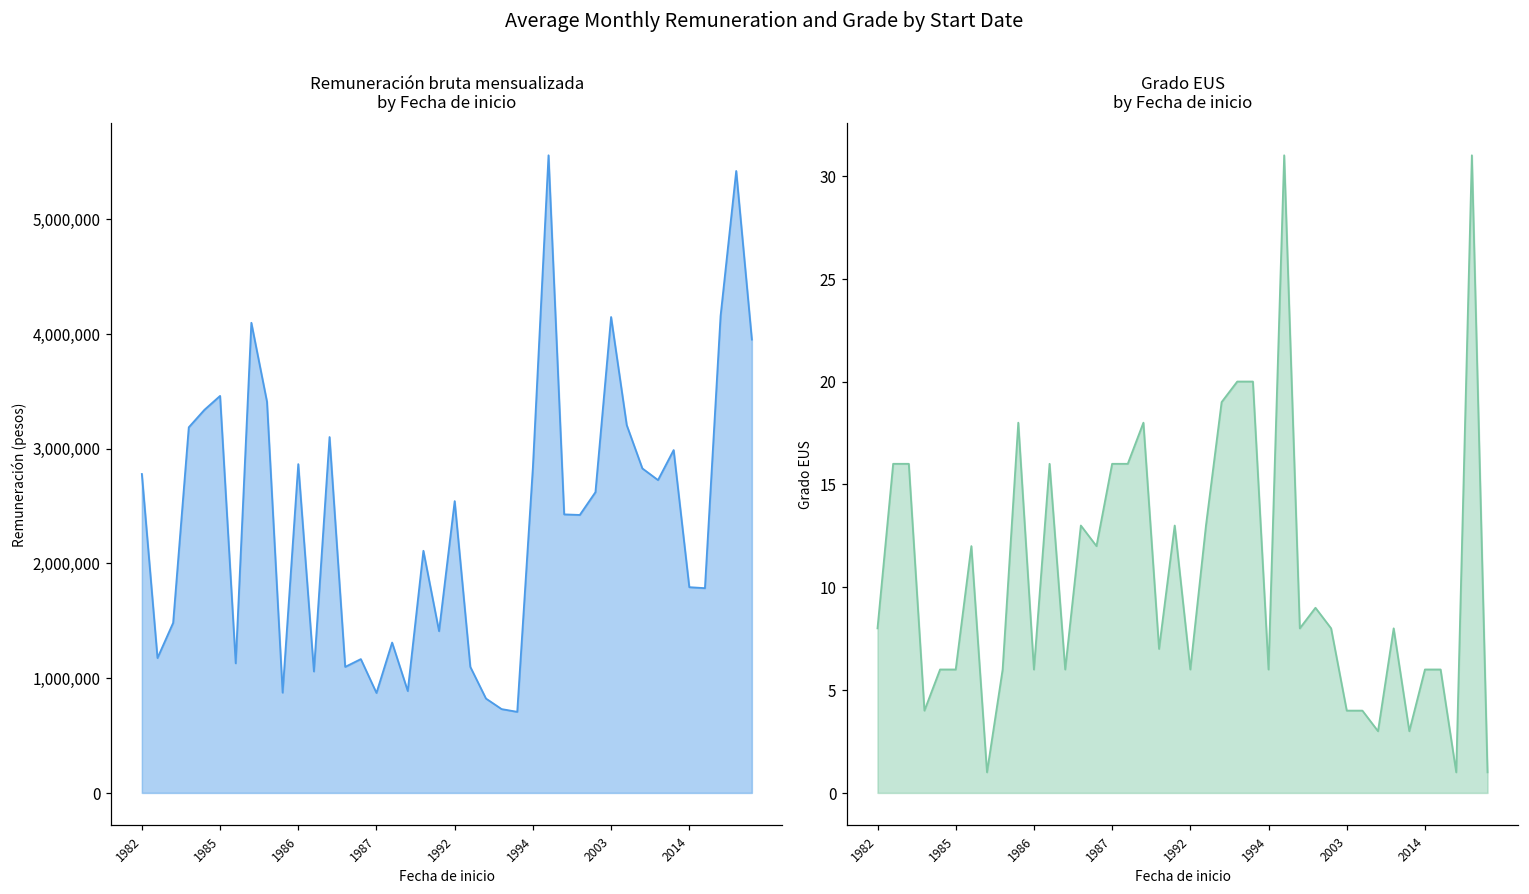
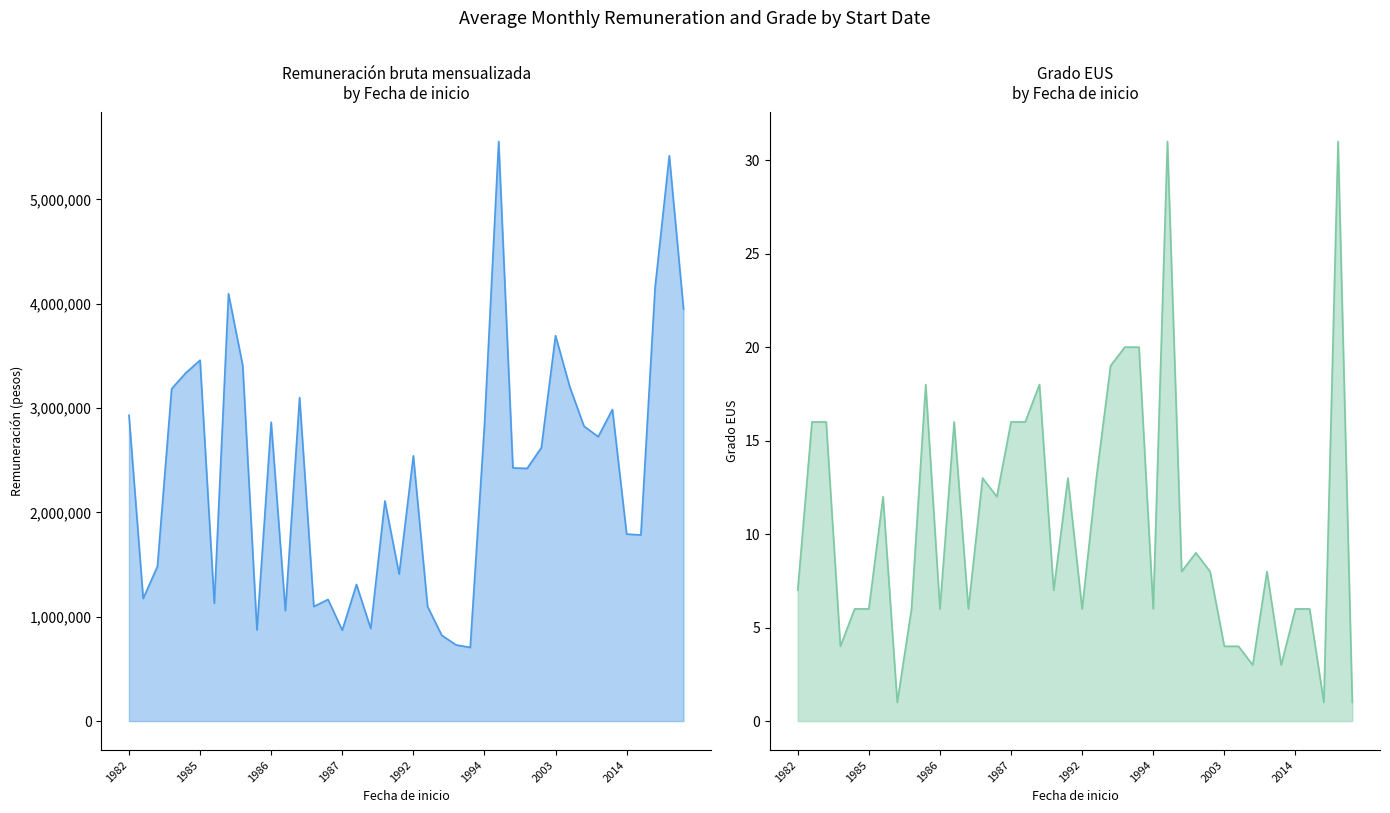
  {
    "Remuneración bruta mensualizada by Fecha de inicio": {
-     "1982": "2,780,000",
+     "1982": "2,930,000",
      "1985": "3,460,000",
      "1986": "2,860,000",
      "1987": "870,000",
      "1992": "2,540,000",
      "1994": "2,840,000",
-     "2003": "4,150,000",
+     "2003": "3,690,000",
      "2014": "1,790,000"
    },
    "Grado EUS by Fecha de inicio": {
-     "1982": "8",
+     "1982": "7",
      "1985": "6",
      "1986": "6",
      "1987": "16",
      "1992": "6",
      "1994": "6",
      "2003": "4",
      "2014": "6"
    }
  }
